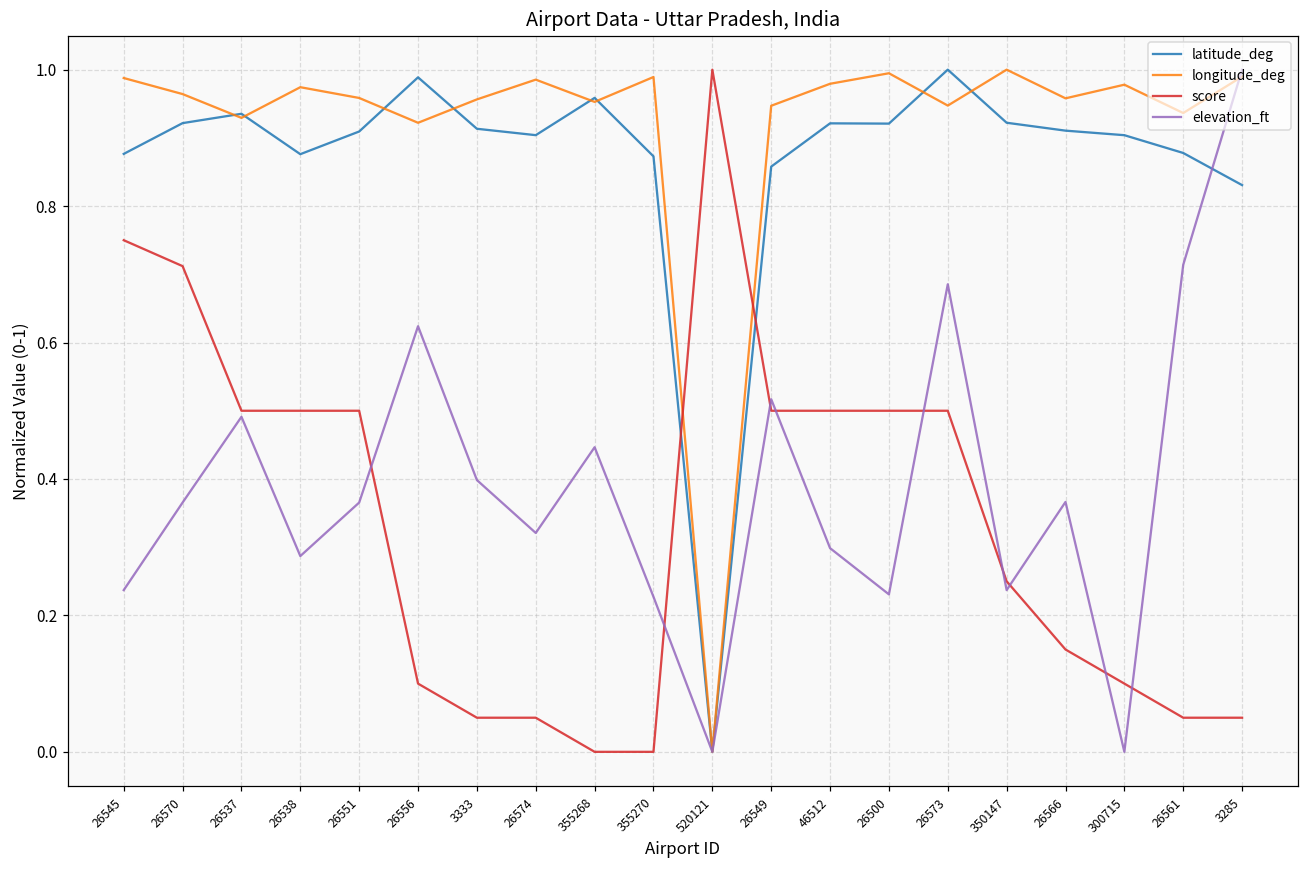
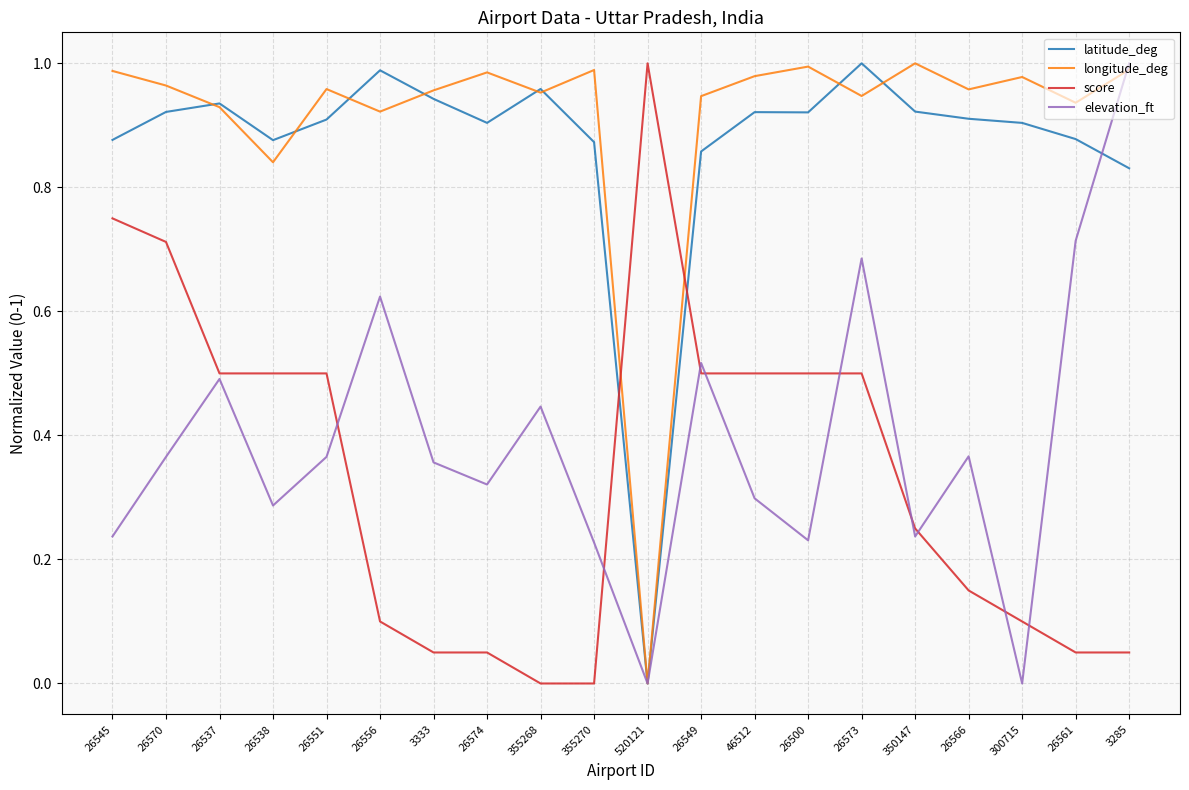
  {
    "latitude_deg": {
      "26545": 0.88,
      "26570": 0.92,
      "26537": 0.94,
      "26538": 0.88,
      "26551": 0.91,
      "26556": 0.99,
-     "3333": 0.91,
+     "3333": 0.94,
      "26574": 0.90,
      "355268": 0.96,
      "355270": 0.87,
      "26549": 0.86,
      "46512": 0.92,
      "26500": 0.92,
      "26573": 1.00,
      "350147": 0.92,
      "26566": 0.91,
      "300715": 0.90,
      "26561": 0.88,
      "3285": 0.83
    },
    "longitude_deg": {
      "26545": 0.99,
      "26570": 0.96,
      "26537": 0.93,
-     "26538": 0.97,
+     "26538": 0.84,
      "26551": 0.96,
      "26556": 0.92,
      "3333": 0.96,
      "26574": 0.99,
      "355268": 0.95,
      "355270": 0.99,
      "26549": 0.95,
      "46512": 0.98,
      "26500": 0.99,
      "26573": 0.95,
      "350147": 1.00,
      "26566": 0.96,
      "300715": 0.98
    },
    "score": {
      "26545": 0.75,
      "26570": 0.71,
      "26537": 0.50,
      "26538": 0.50,
      "26551": 0.50,
      "26556": 0.10,
      "3333": 0.05,
      "26574": 0.05,
      "355268": 0.00,
      "355270": 0.00,
      "520121": 1.00,
      "26549": 0.50,
      "46512": 0.50,
      "26500": 0.50,
      "26573": 0.50,
      "350147": 0.25,
      "26566": 0.15,
      "300715": 0.10,
      "26561": 0.05,
      "3285": 0.05
    },
    "elevation_ft": {
      "26545": 0.24,
      "26570": 0.37,
      "26537": 0.49,
      "26538": 0.29,
      "26551": 0.37,
      "26556": 0.62,
-     "3333": 0.40,
+     "3333": 0.36,
      "26574": 0.32,
      "355268": 0.45,
      "355270": 0.23,
      "26549": 0.52,
      "46512": 0.30,
      "26500": 0.23,
      "26573": 0.69,
      "350147": 0.24,
      "26566": 0.37,
      "300715": 0.00,
      "26561": 0.71
    }
  }
